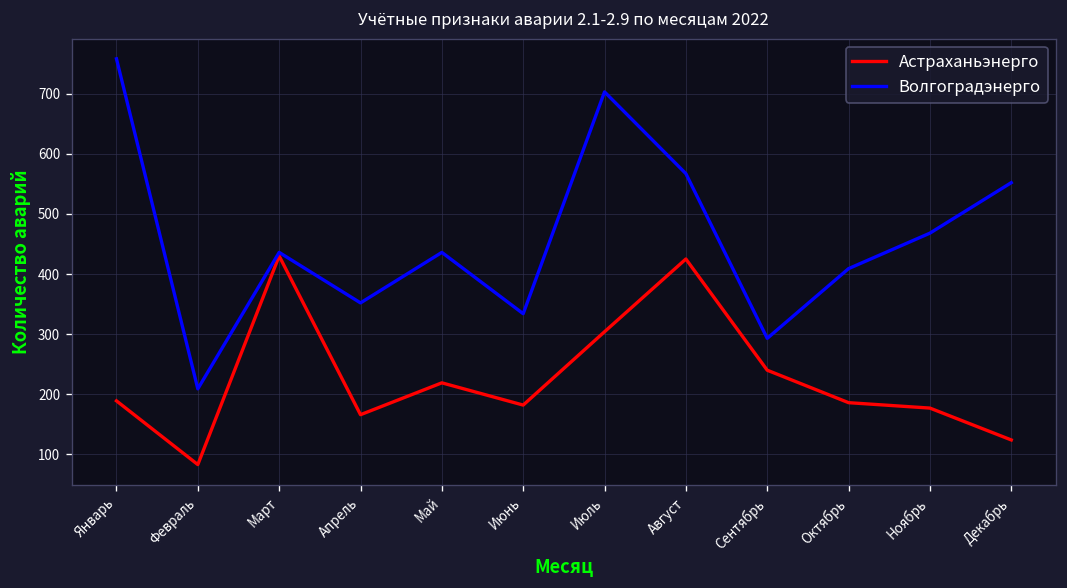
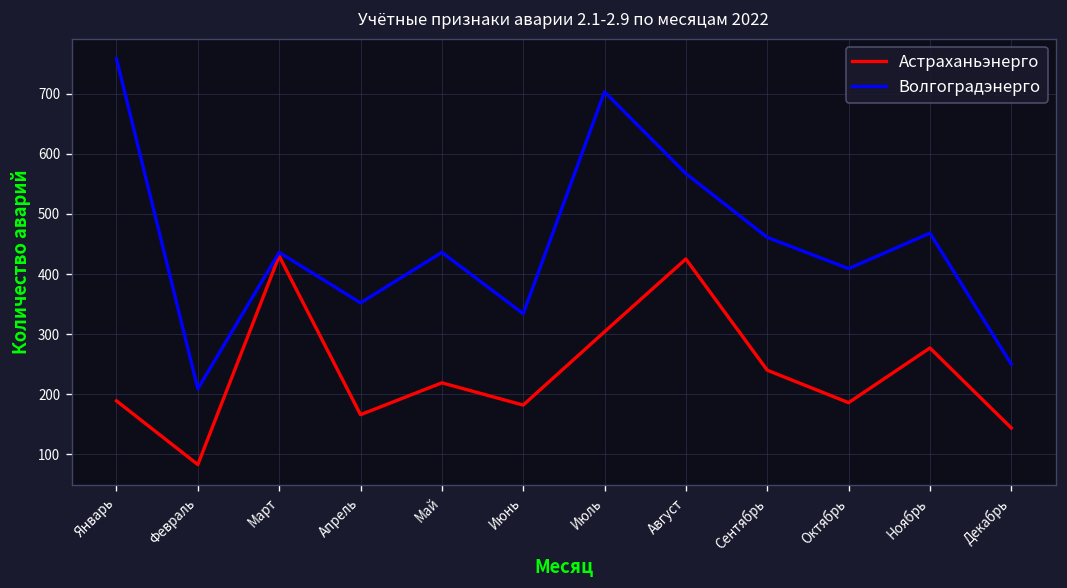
  {
    "Астраханьэнерго": {
      "Январь": 190,
      "Февраль": 80,
      "Март": 430,
      "Апрель": 170,
      "Май": 220,
      "Июнь": 180,
      "Июль": 300,
      "Август": 430,
      "Сентябрь": 240,
      "Октябрь": 190,
-     "Ноябрь": 180,
-     "Декабрь": 120
+     "Ноябрь": 280,
+     "Декабрь": 140
    },
    "Волгоградэнерго": {
      "Январь": 760,
      "Февраль": 210,
      "Март": 440,
      "Апрель": 350,
      "Май": 440,
      "Июнь": 330,
      "Июль": 700,
      "Август": 570,
-     "Сентябрь": 290,
+     "Сентябрь": 460,
      "Октябрь": 410,
      "Ноябрь": 470,
-     "Декабрь": 550
+     "Декабрь": 250
    }
  }
